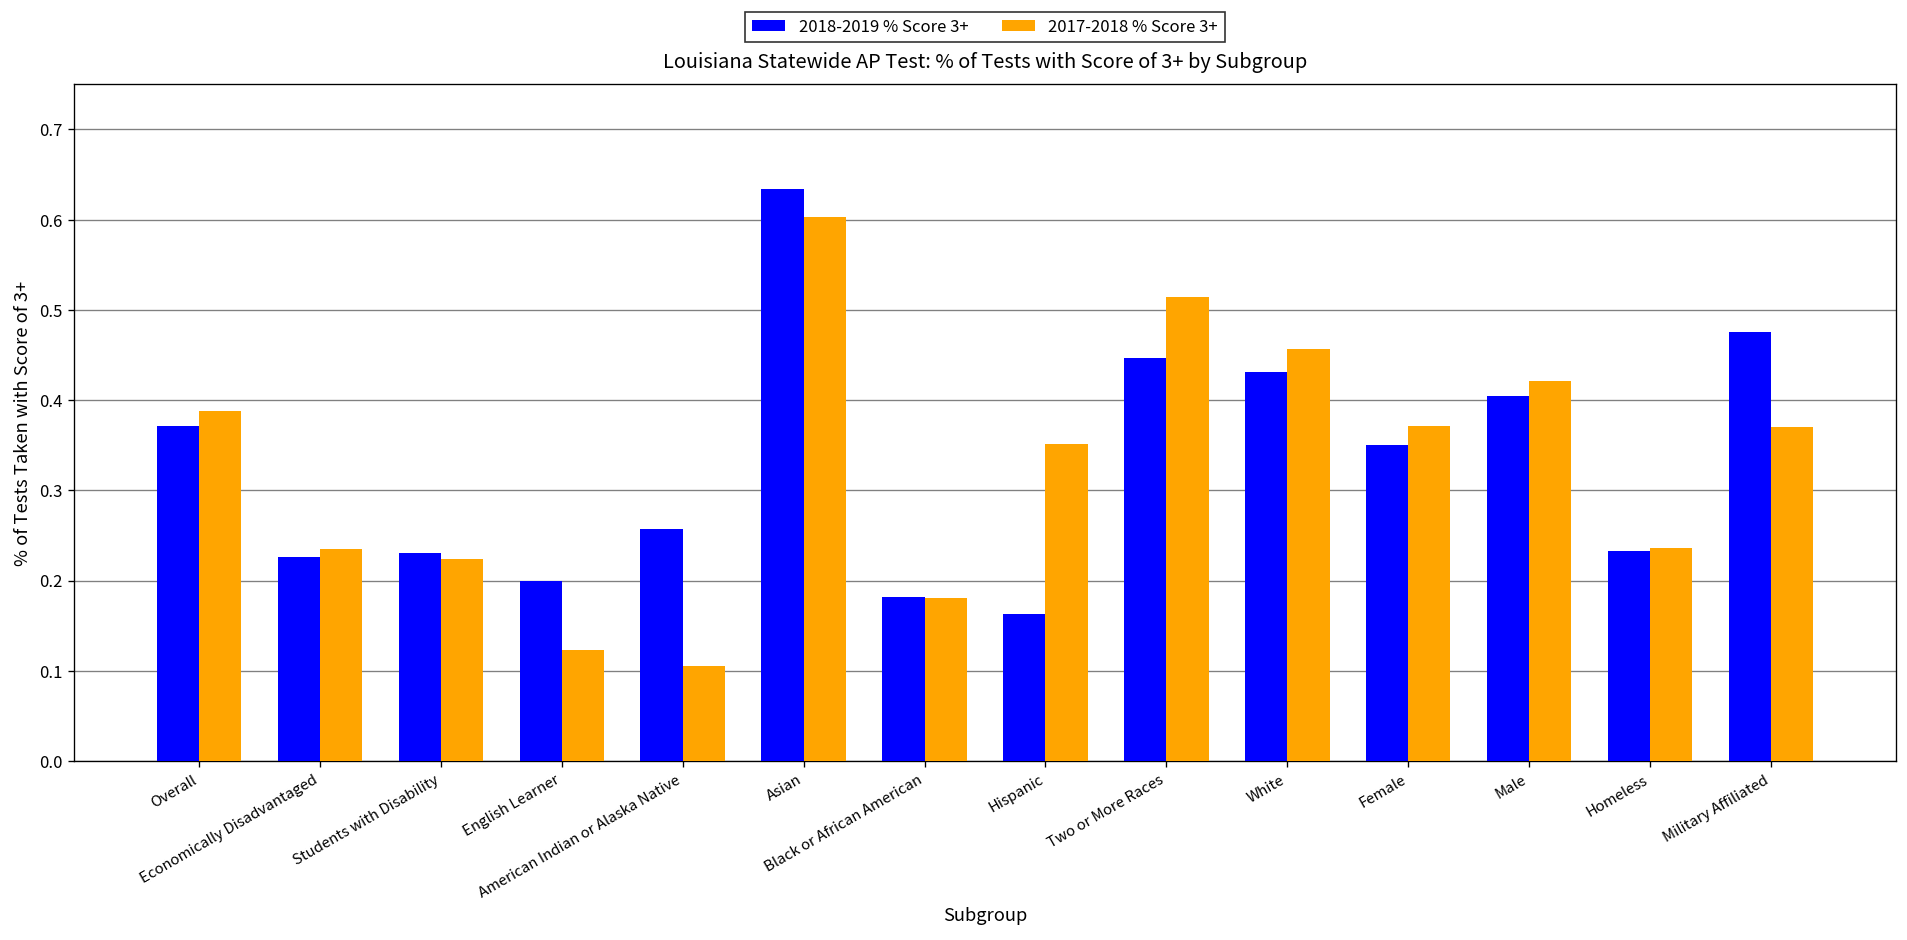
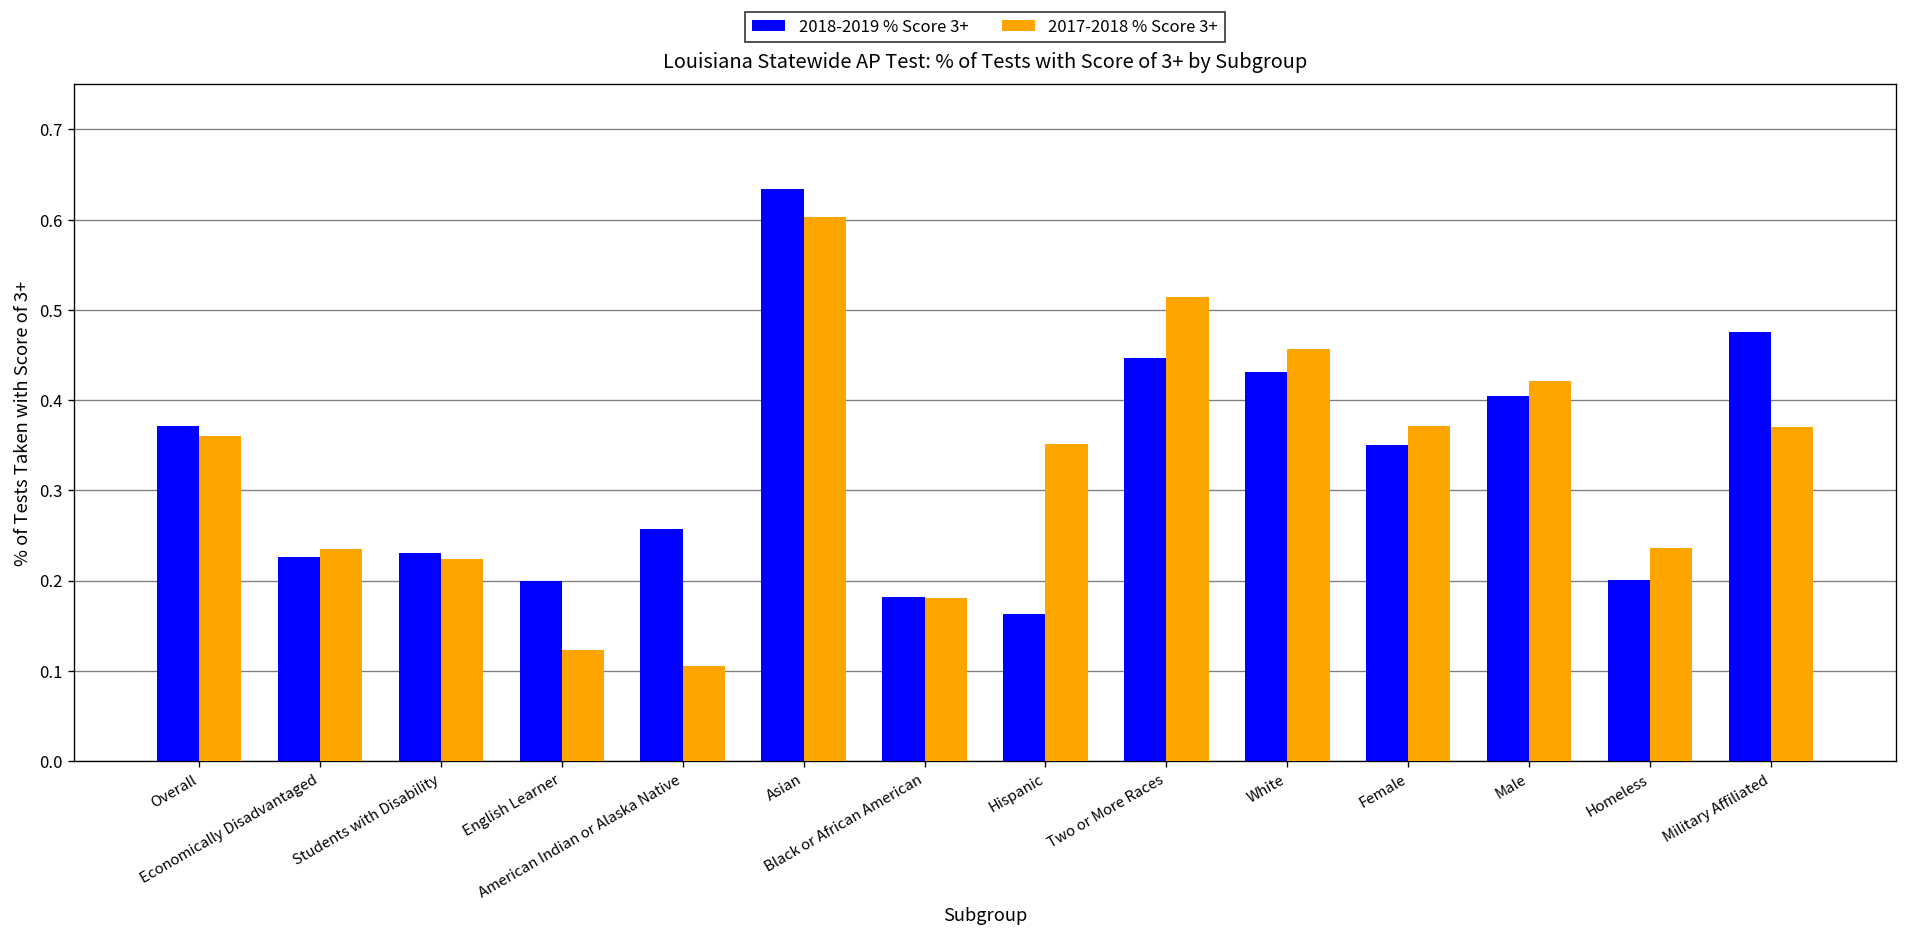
  {
    "2018-2019 % Score 3+": {
      "Overall": 0.37,
      "Economically Disadvantaged": 0.23,
      "Students with Disability": 0.23,
      "English Learner": 0.20,
      "American Indian or Alaska Native": 0.26,
      "Asian": 0.63,
      "Black or African American": 0.18,
      "Hispanic": 0.16,
      "Two or More Races": 0.45,
      "White": 0.43,
      "Female": 0.35,
      "Male": 0.41,
-     "Homeless": 0.23,
+     "Homeless": 0.20,
      "Military Affiliated": 0.48
    },
    "2017-2018 % Score 3+": {
-     "Overall": 0.39,
+     "Overall": 0.36,
      "Economically Disadvantaged": 0.24,
      "Students with Disability": 0.22,
      "English Learner": 0.12,
      "American Indian or Alaska Native": 0.11,
      "Asian": 0.60,
      "Black or African American": 0.18,
      "Hispanic": 0.35,
      "Two or More Races": 0.51,
      "White": 0.46,
      "Female": 0.37,
      "Male": 0.42,
      "Homeless": 0.24,
      "Military Affiliated": 0.37
    }
  }
